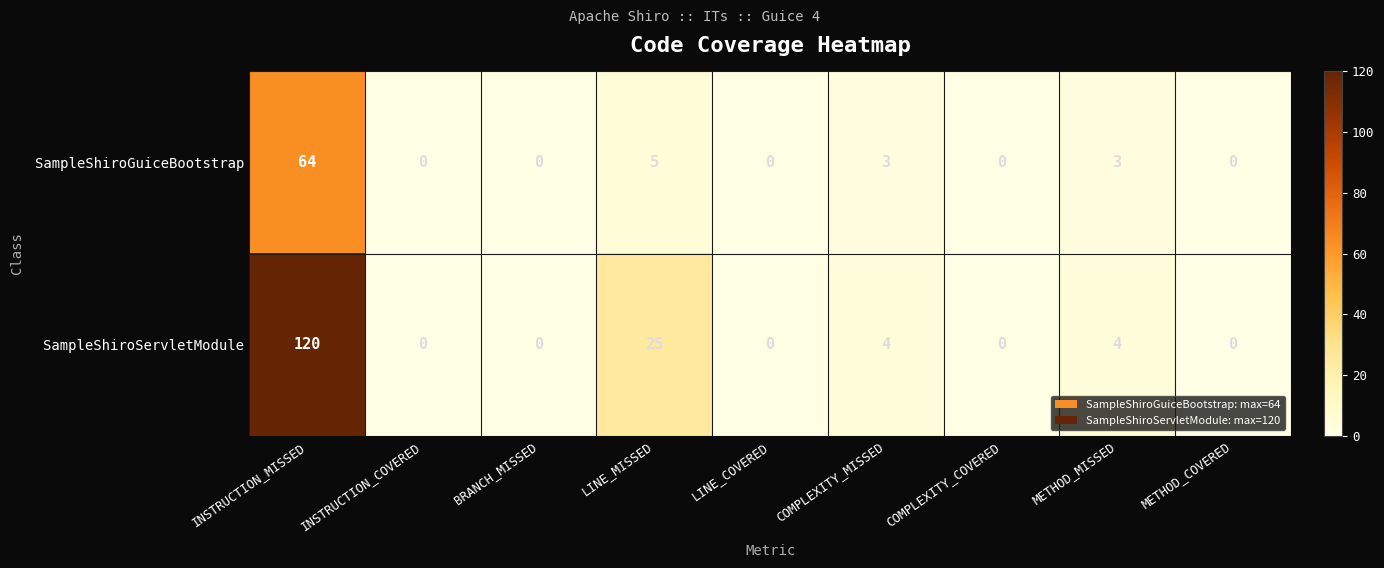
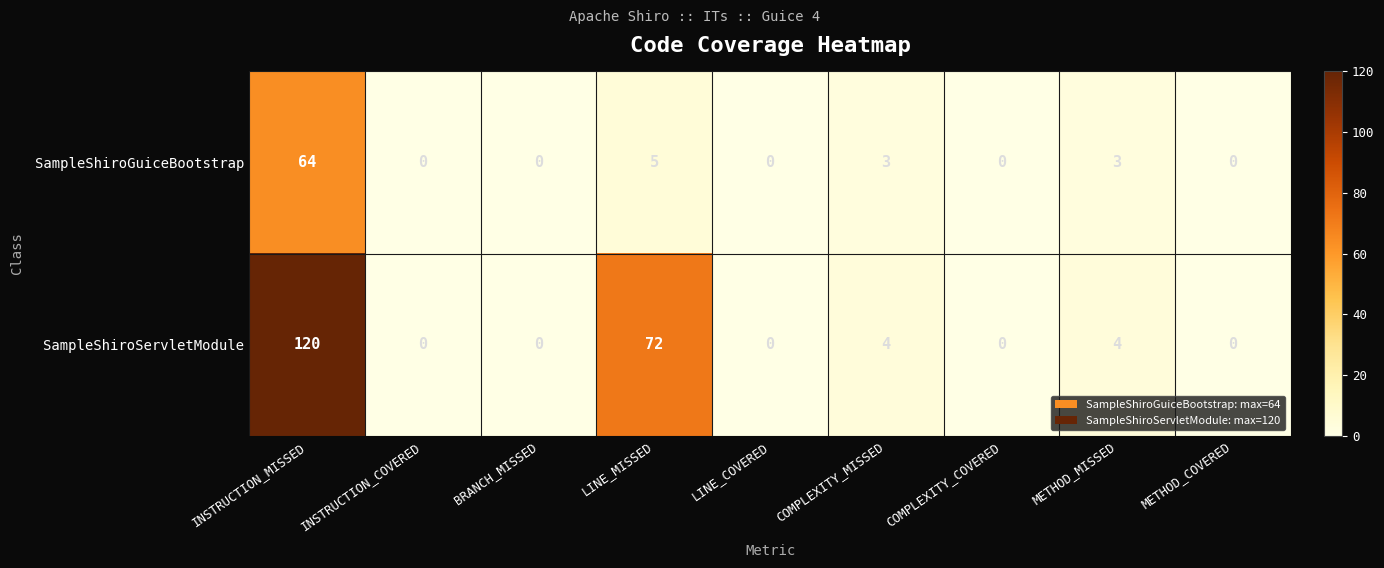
  {
    "SampleShiroGuiceBootstrap": {
      "INSTRUCTION_MISSED": 64
    },
    "SampleShiroServletModule": {
      "INSTRUCTION_MISSED": 120,
-     "LINE_MISSED": 25
+     "LINE_MISSED": 72
    }
  }
